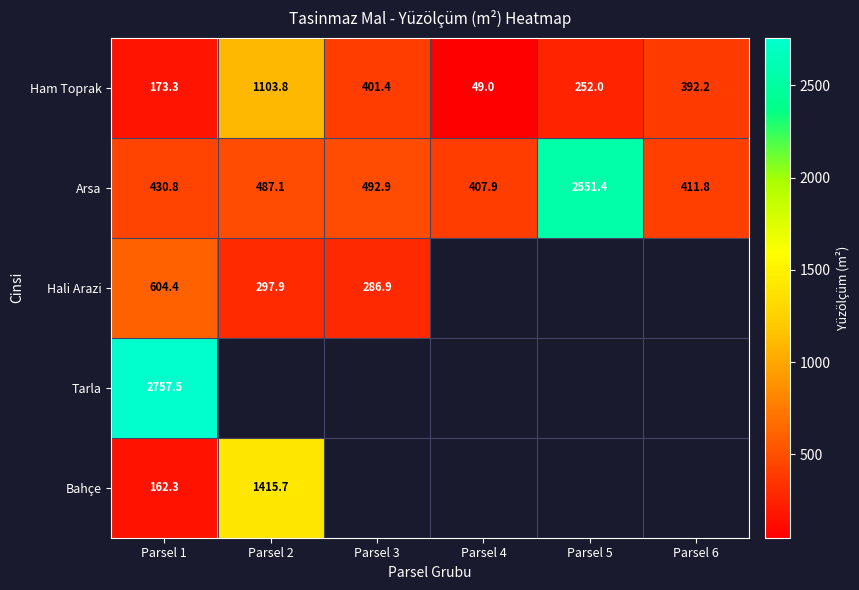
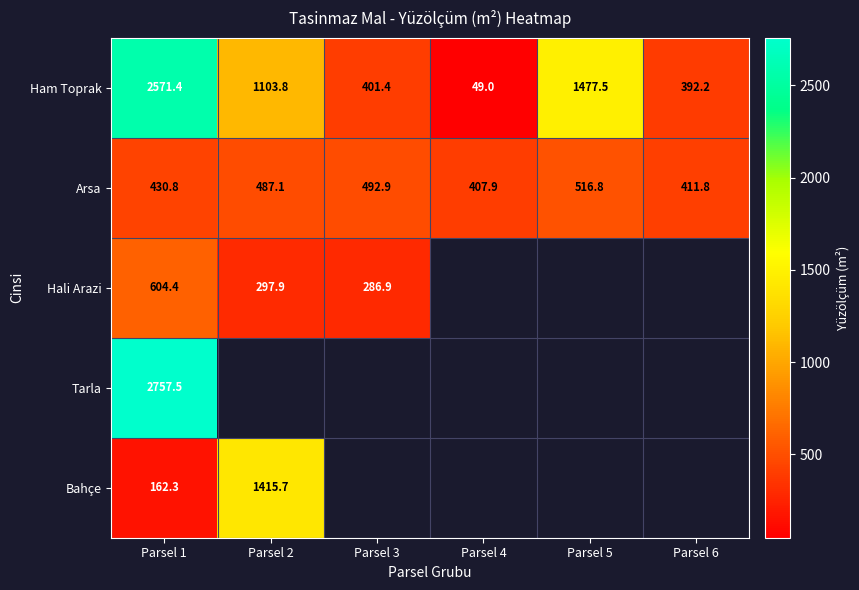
  {
    "Ham Toprak": {
-     "Parsel 1": 173.3,
+     "Parsel 1": 2571.4,
      "Parsel 2": 1103.8,
      "Parsel 3": 401.4,
      "Parsel 4": 49.0,
-     "Parsel 5": 252.0,
+     "Parsel 5": 1477.5,
      "Parsel 6": 392.2
    },
    "Arsa": {
      "Parsel 1": 430.8,
      "Parsel 2": 487.1,
      "Parsel 3": 492.9,
      "Parsel 4": 407.9,
-     "Parsel 5": 2551.4,
+     "Parsel 5": 516.8,
      "Parsel 6": 411.8
    },
    "Hali Arazi": {
      "Parsel 1": 604.4,
      "Parsel 2": 297.9,
      "Parsel 3": 286.9
    },
    "Tarla": {
      "Parsel 1": 2757.5
    },
    "Bahçe": {
      "Parsel 1": 162.3,
      "Parsel 2": 1415.7
    }
  }
